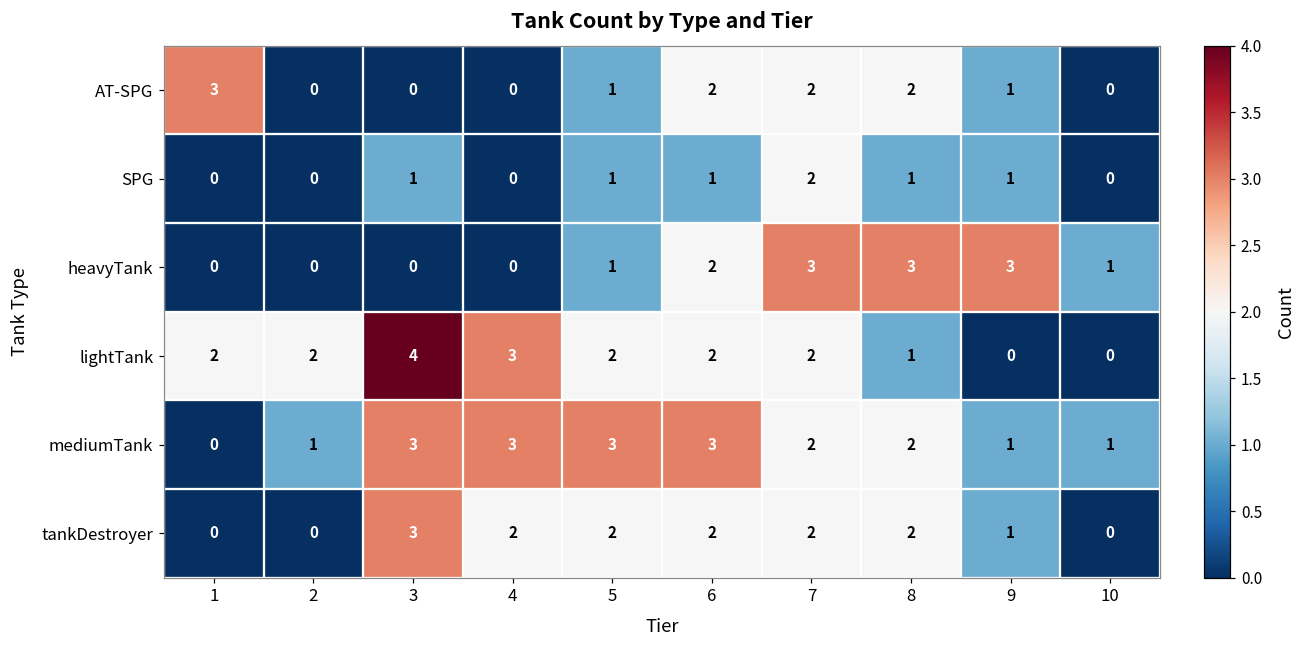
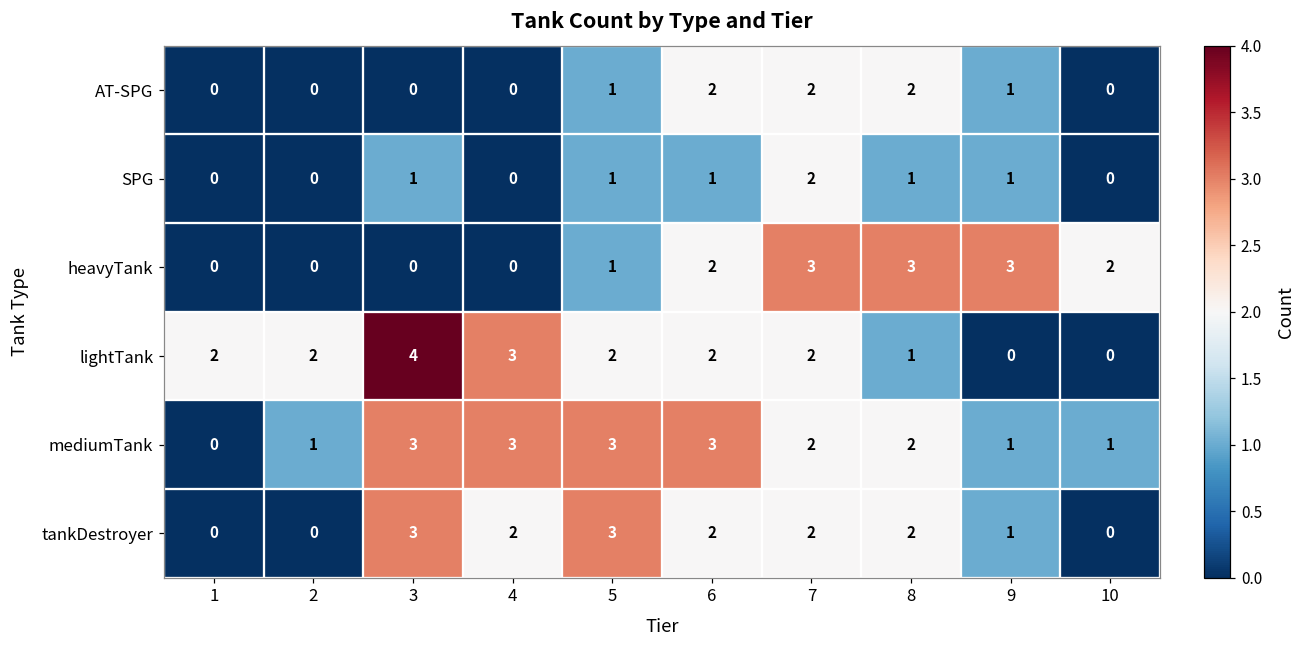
  {
    "AT-SPG": {
-     "1": 3,
+     "1": 0,
      "2": 0,
      "3": 0,
      "4": 0,
      "5": 1,
      "6": 2,
      "7": 2,
      "8": 2,
      "9": 1,
      "10": 0
    },
    "SPG": {
      "1": 0,
      "2": 0,
      "3": 1,
      "4": 0,
      "5": 1,
      "6": 1,
      "7": 2,
      "8": 1,
      "9": 1,
      "10": 0
    },
    "heavyTank": {
      "1": 0,
      "2": 0,
      "3": 0,
      "4": 0,
      "5": 1,
      "6": 2,
      "7": 3,
      "8": 3,
      "9": 3,
-     "10": 1
+     "10": 2
    },
    "lightTank": {
      "1": 2,
      "2": 2,
      "3": 4,
      "4": 3,
      "5": 2,
      "6": 2,
      "7": 2,
      "8": 1,
      "9": 0,
      "10": 0
    },
    "mediumTank": {
      "1": 0,
      "2": 1,
      "3": 3,
      "4": 3,
      "5": 3,
      "6": 3,
      "7": 2,
      "8": 2,
      "9": 1,
      "10": 1
    },
    "tankDestroyer": {
      "1": 0,
      "2": 0,
      "3": 3,
      "4": 2,
-     "5": 2,
+     "5": 3,
      "6": 2,
      "7": 2,
      "8": 2,
      "9": 1,
      "10": 0
    }
  }
